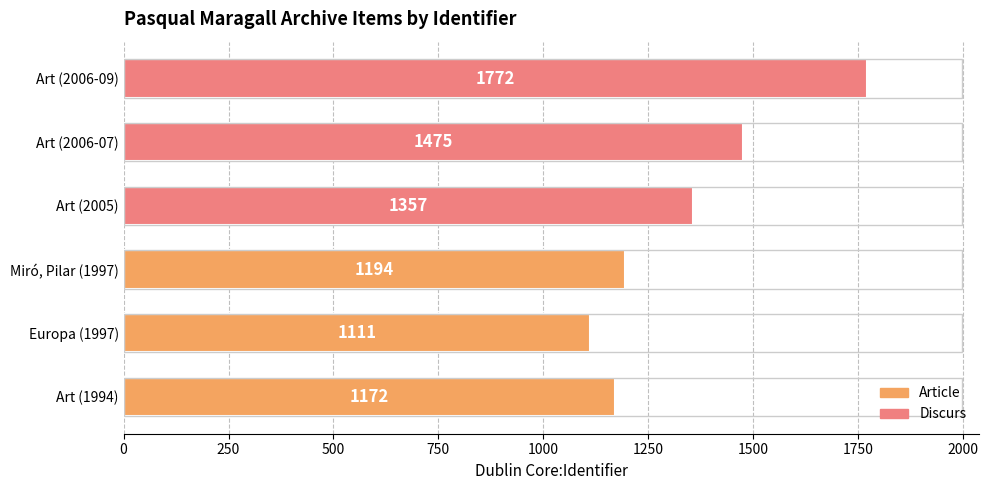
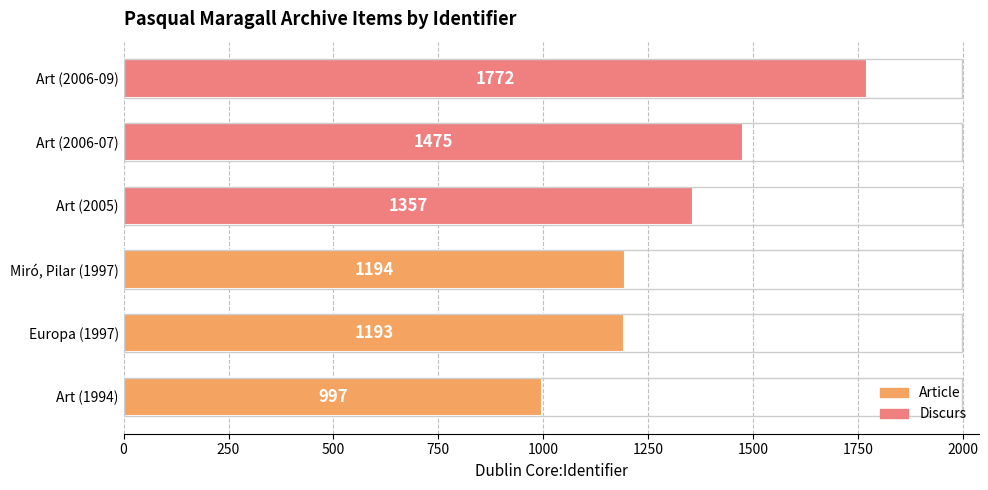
  {
    "Art (2006-09)": 1772,
    "Art (2006-07)": 1475,
    "Art (2005)": 1357,
    "Miró, Pilar (1997)": 1194,
-   "Europa (1997)": 1111,
-   "Art (1994)": 1172
+   "Europa (1997)": 1193,
+   "Art (1994)": 997
  }
